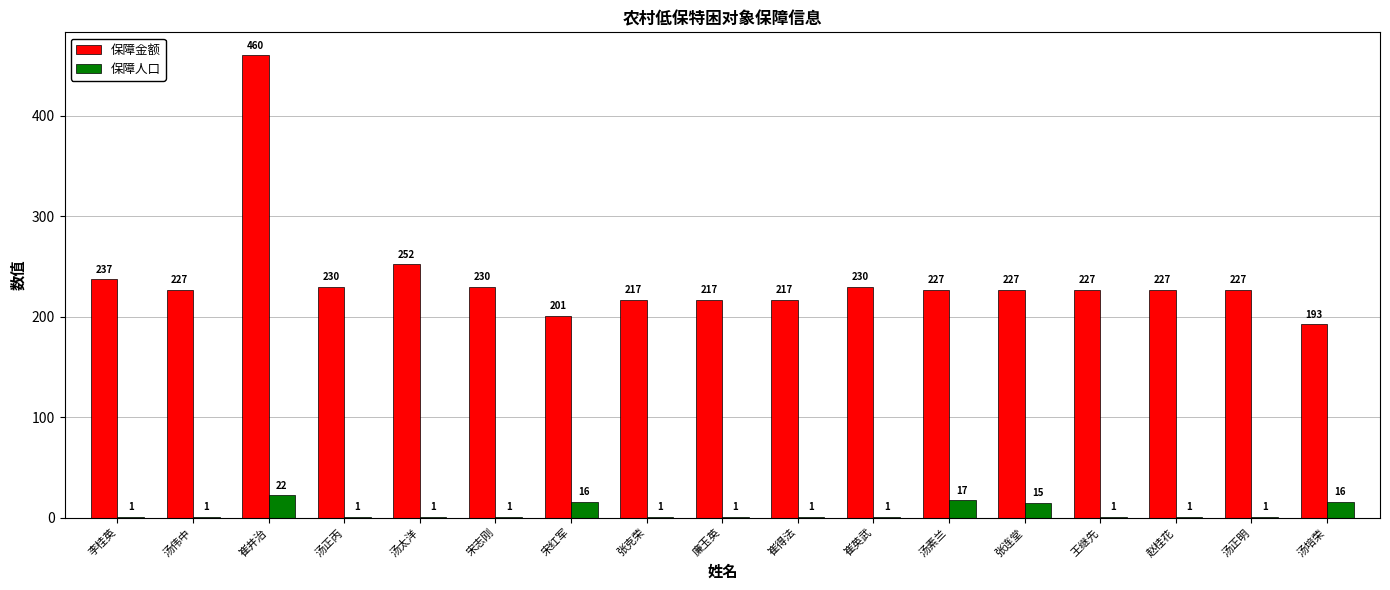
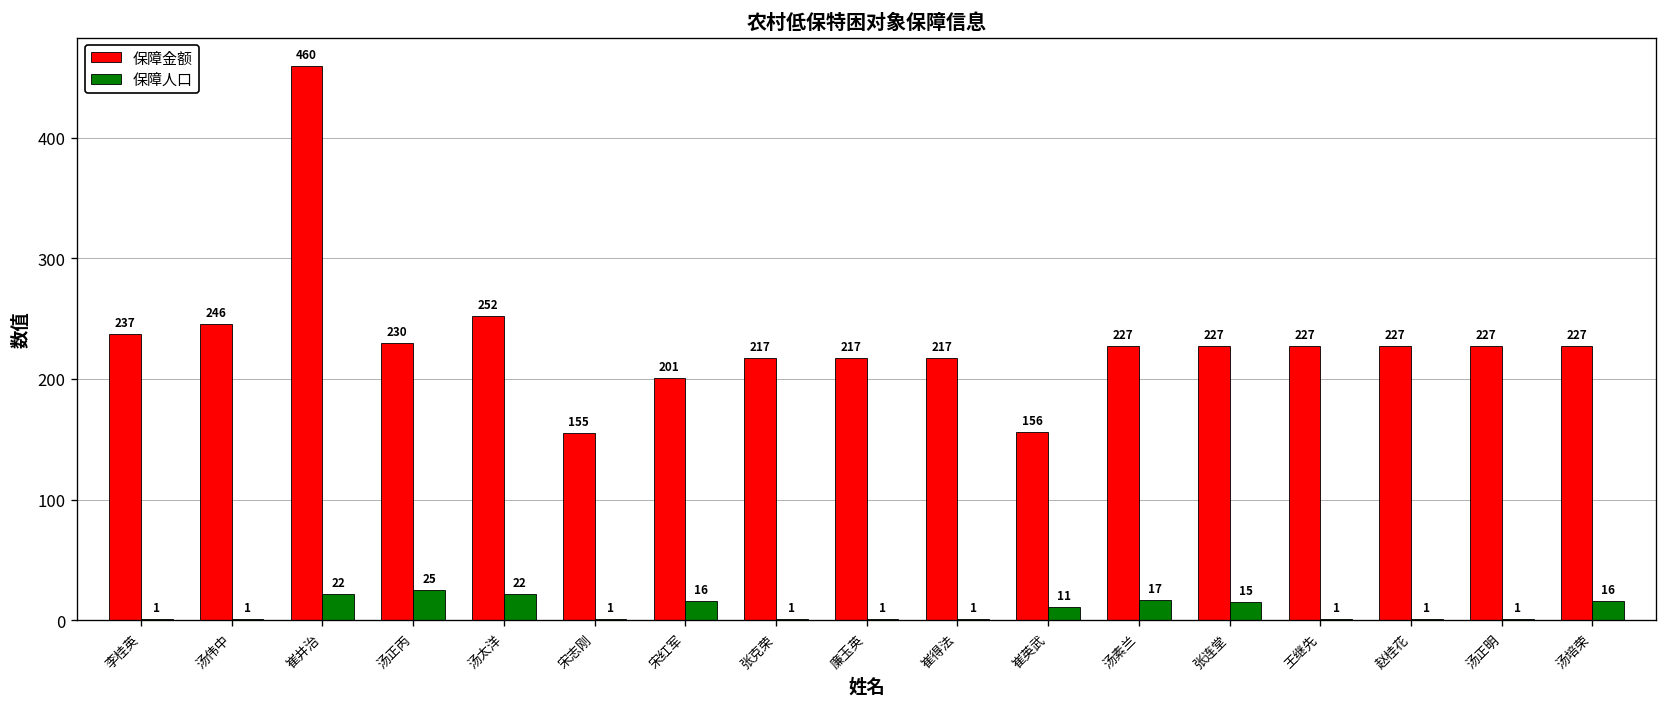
  {
    "保障金额": {
      "李桂英": 237,
-     "汤伟中": 227,
+     "汤伟中": 246,
      "崔井治": 460,
      "汤正丙": 230,
      "汤太洋": 252,
-     "宋志刚": 230,
+     "宋志刚": 155,
      "宋红军": 201,
      "张克荣": 217,
      "廉玉英": 217,
      "崔得法": 217,
-     "崔英武": 230,
+     "崔英武": 156,
      "汤素兰": 227,
      "张连堂": 227,
      "王继先": 227,
      "赵桂花": 227,
      "汤正明": 227,
-     "汤培荣": 193
+     "汤培荣": 227
    },
    "保障人口": {
      "李桂英": 1,
      "汤伟中": 1,
      "崔井治": 22,
-     "汤正丙": 1,
-     "汤太洋": 1,
+     "汤正丙": 25,
+     "汤太洋": 22,
      "宋志刚": 1,
      "宋红军": 16,
      "张克荣": 1,
      "廉玉英": 1,
      "崔得法": 1,
-     "崔英武": 1,
+     "崔英武": 11,
      "汤素兰": 17,
      "张连堂": 15,
      "王继先": 1,
      "赵桂花": 1,
      "汤正明": 1,
      "汤培荣": 16
    }
  }
